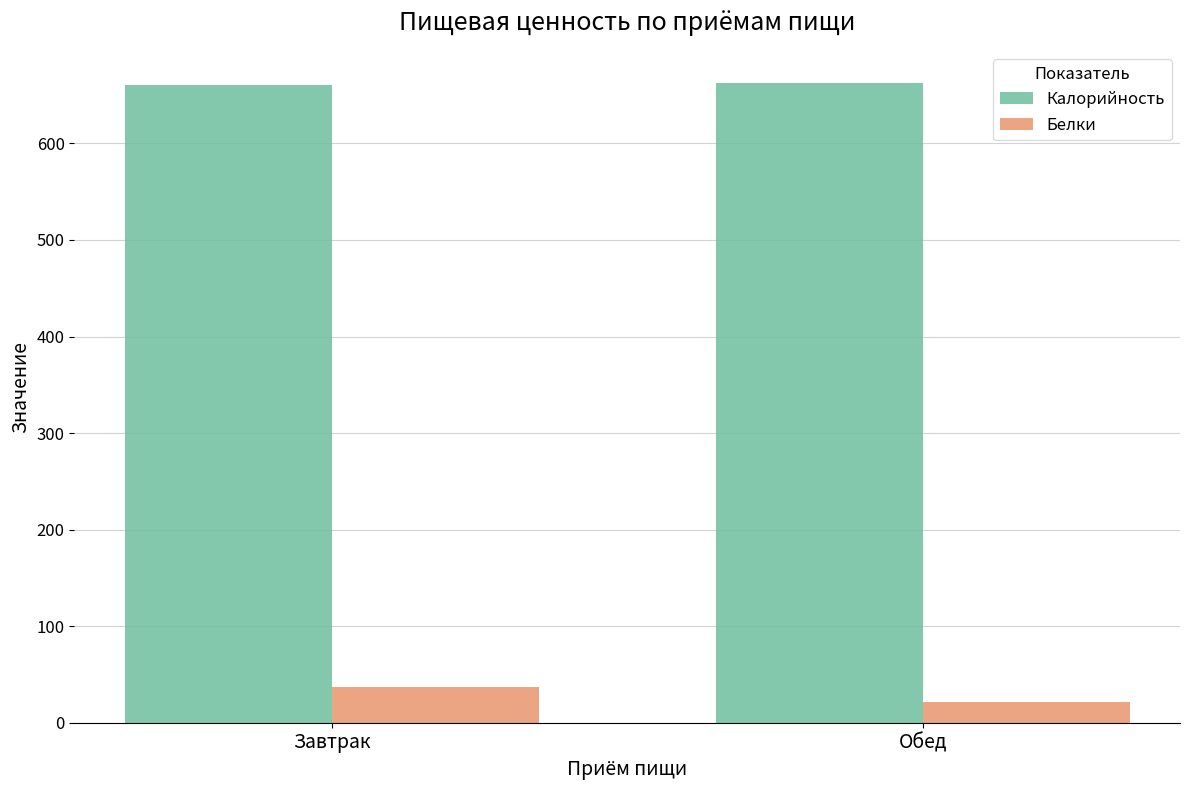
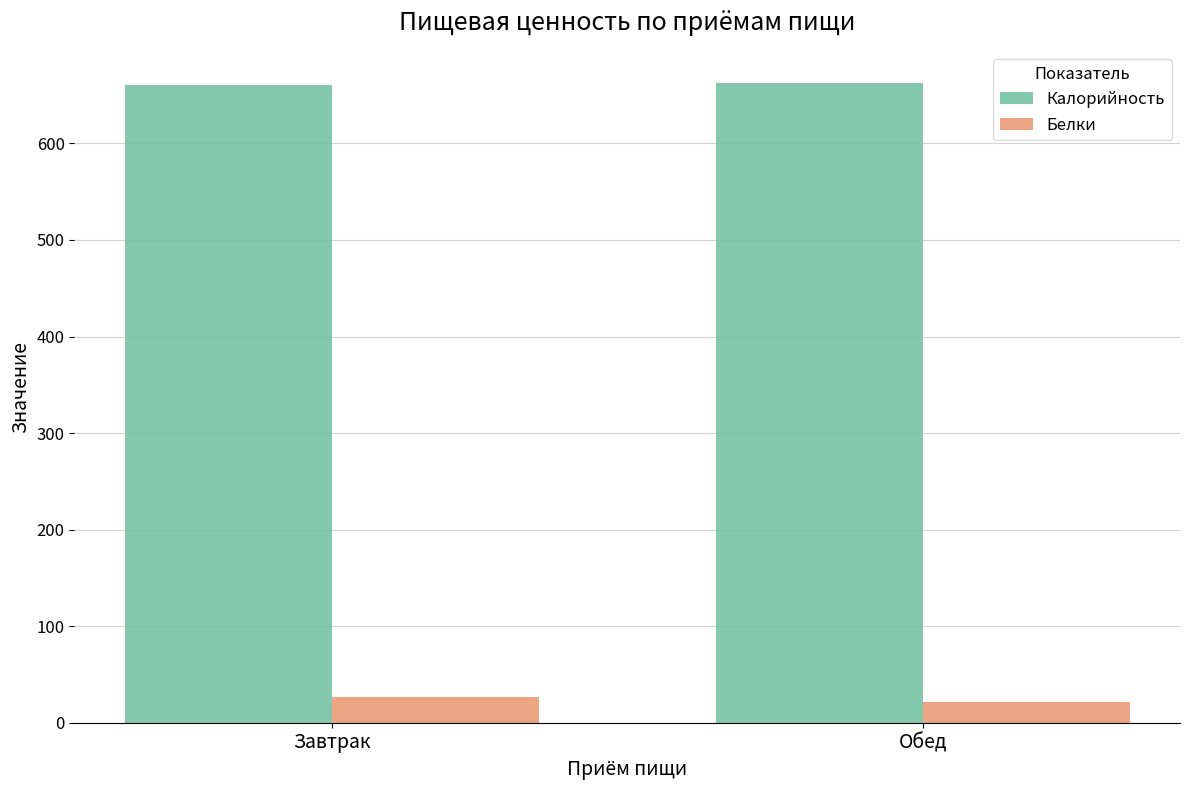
  {
    "Калорийность": {
      "Завтрак": 660,
      "Обед": 660
    },
    "Белки": {
-     "Завтрак": 40,
+     "Завтрак": 30,
      "Обед": 20
    }
  }
